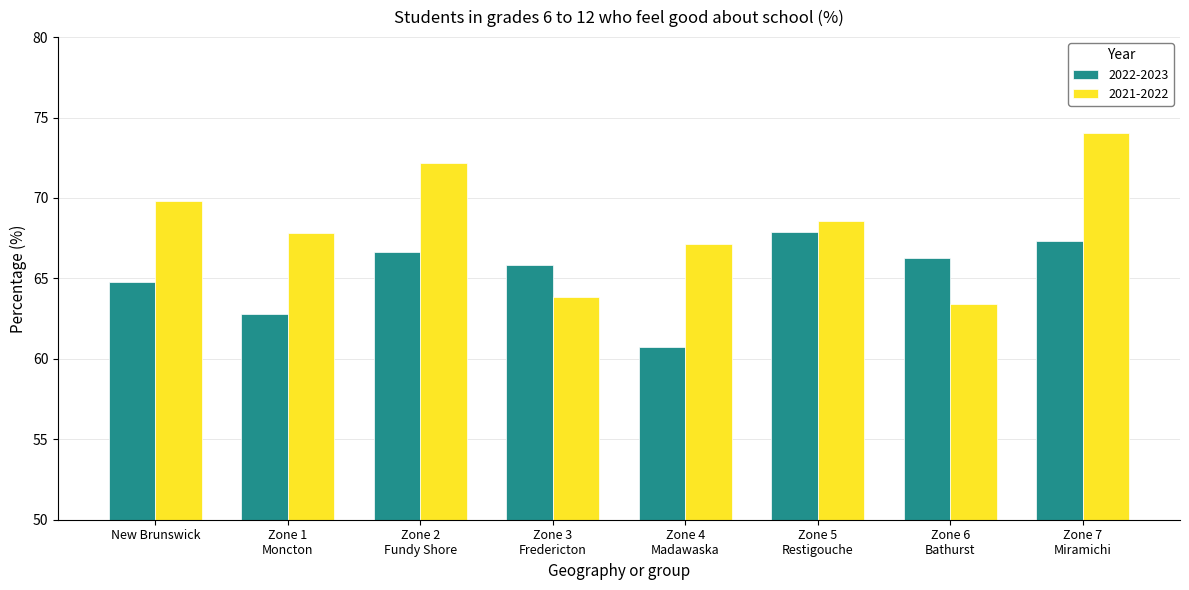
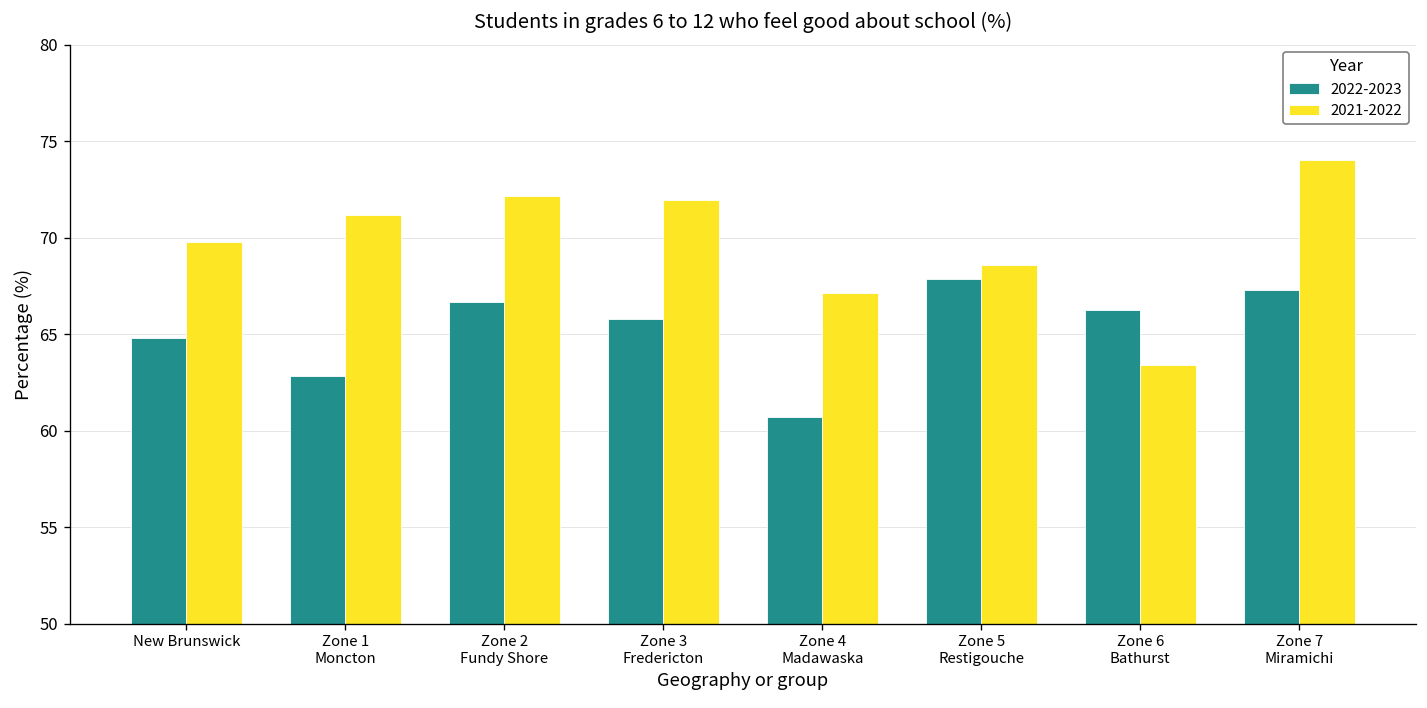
  {
    "2022-2023": {
      "New Brunswick": 64.8,
      "Zone 1 Moncton": 62.8,
      "Zone 2 Fundy Shore": 66.6,
      "Zone 3 Fredericton": 65.8,
      "Zone 4 Madawaska": 60.7,
      "Zone 5 Restigouche": 67.9,
      "Zone 6 Bathurst": 66.3,
      "Zone 7 Miramichi": 67.3
    },
    "2021-2022": {
      "New Brunswick": 69.8,
-     "Zone 1 Moncton": 67.9,
+     "Zone 1 Moncton": 71.2,
      "Zone 2 Fundy Shore": 72.2,
-     "Zone 3 Fredericton": 63.9,
+     "Zone 3 Fredericton": 72.0,
      "Zone 4 Madawaska": 67.2,
      "Zone 5 Restigouche": 68.6,
      "Zone 6 Bathurst": 63.4,
      "Zone 7 Miramichi": 74.0
    }
  }
